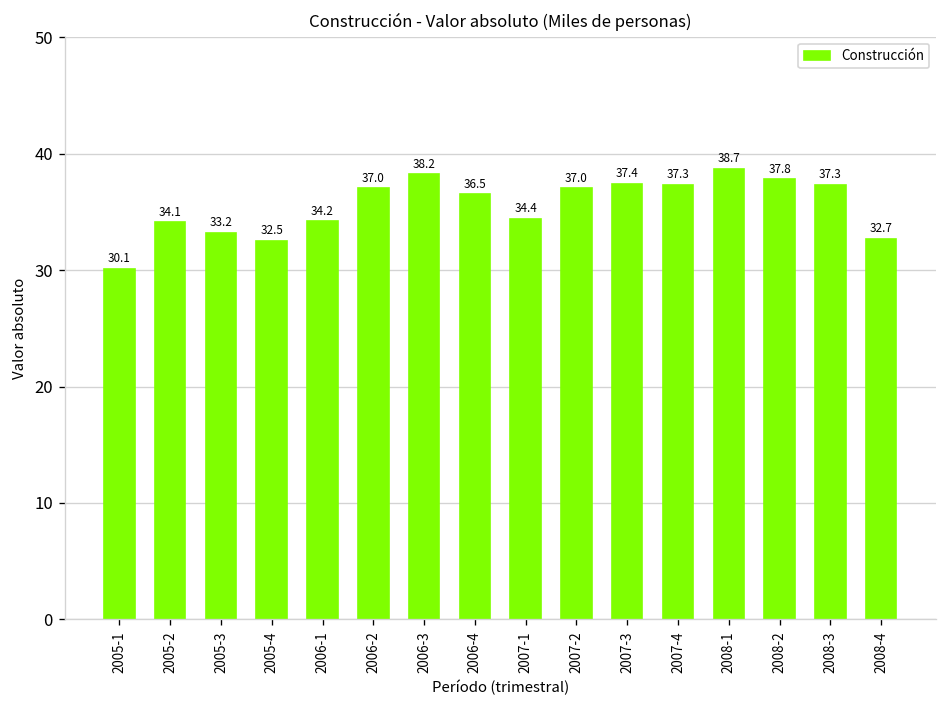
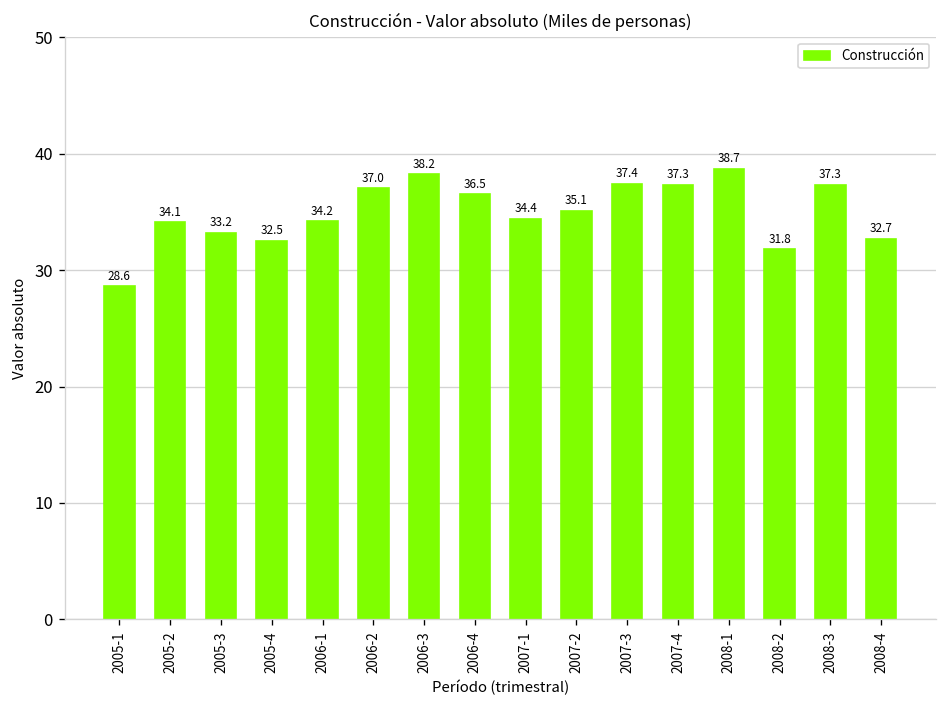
  {
-   "2005-1": 30.1,
+   "2005-1": 28.6,
    "2005-2": 34.1,
    "2005-3": 33.2,
    "2005-4": 32.5,
    "2006-1": 34.2,
    "2006-2": 37.0,
    "2006-3": 38.2,
    "2006-4": 36.5,
    "2007-1": 34.4,
-   "2007-2": 37.0,
+   "2007-2": 35.1,
    "2007-3": 37.4,
    "2007-4": 37.3,
    "2008-1": 38.7,
-   "2008-2": 37.8,
+   "2008-2": 31.8,
    "2008-3": 37.3,
    "2008-4": 32.7
  }
